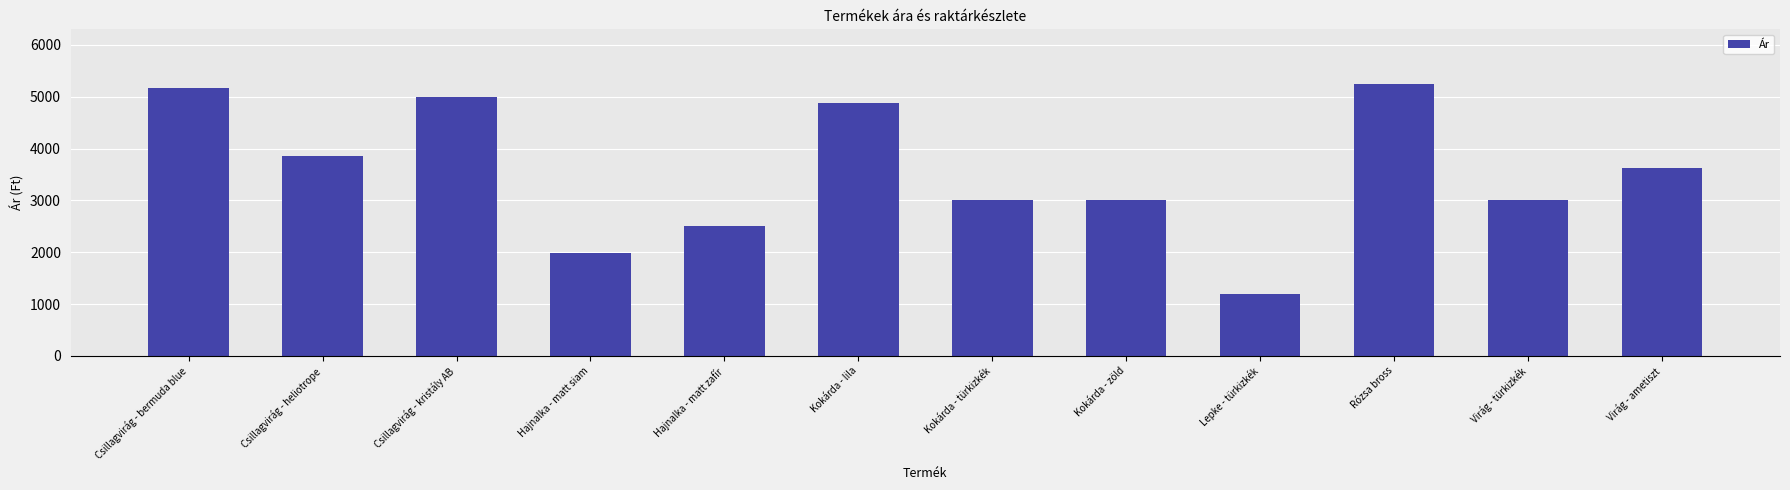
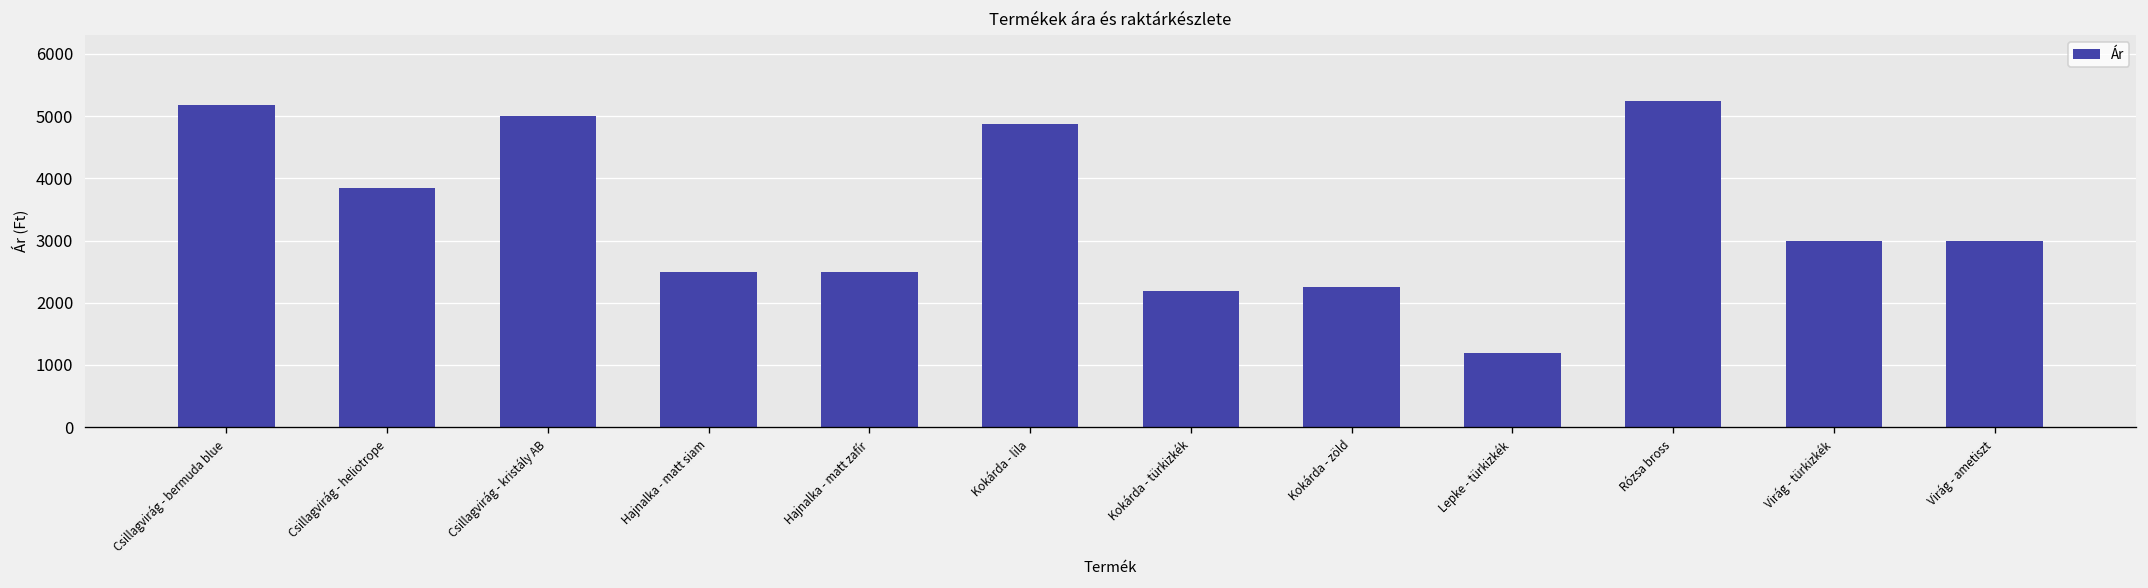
  {
    "Csillagvirág - bermuda blue": 5200,
    "Csillagvirág - heliotrope": 3900,
    "Csillagvirág - kristály AB": 5000,
-   "Hajnalka - matt siam": 2000,
+   "Hajnalka - matt siam": 2500,
    "Hajnalka - matt zafír": 2500,
    "Kokárda - lila": 4900,
-   "Kokárda - türkizkék": 3000,
-   "Kokárda - zöld": 3000,
+   "Kokárda - türkizkék": 2200,
+   "Kokárda - zöld": 2300,
    "Lepke - türkizkék": 1200,
    "Rózsa bross": 5300,
    "Virág - türkizkék": 3000,
-   "Virág - ametiszt": 3600
+   "Virág - ametiszt": 3000
  }
